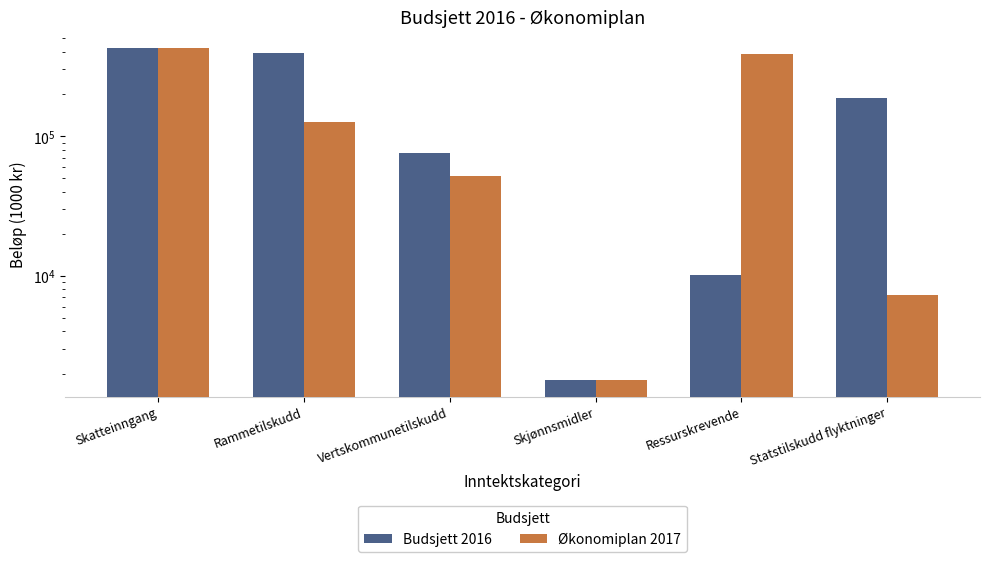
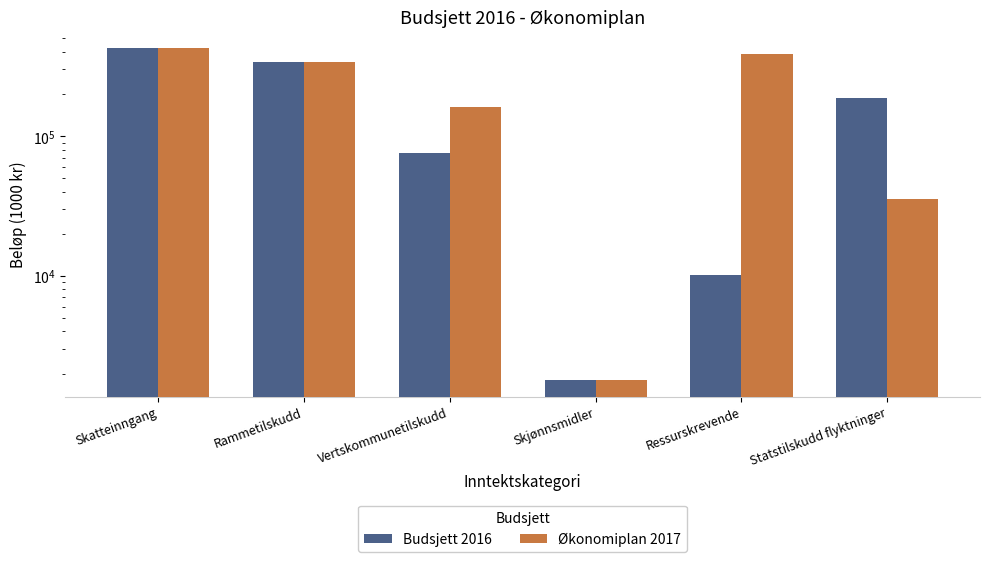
  {
    "Budsjett 2016": {
      "Skatteinngang": 430000,
-     "Rammetilskudd": 390000,
+     "Rammetilskudd": 340000,
      "Vertskommunetilskudd": 80000,
      "Skjønnsmidler": 1800,
      "Ressurskrevende": 10000,
      "Statstilskudd flyktninger": 190000
    },
    "Økonomiplan 2017": {
      "Skatteinngang": 430000,
-     "Rammetilskudd": 130000,
-     "Vertskommunetilskudd": 52000,
+     "Rammetilskudd": 340000,
+     "Vertskommunetilskudd": 160000,
      "Skjønnsmidler": 1800,
      "Ressurskrevende": 390000,
-     "Statstilskudd flyktninger": 7000
+     "Statstilskudd flyktninger": 35000
    }
  }
